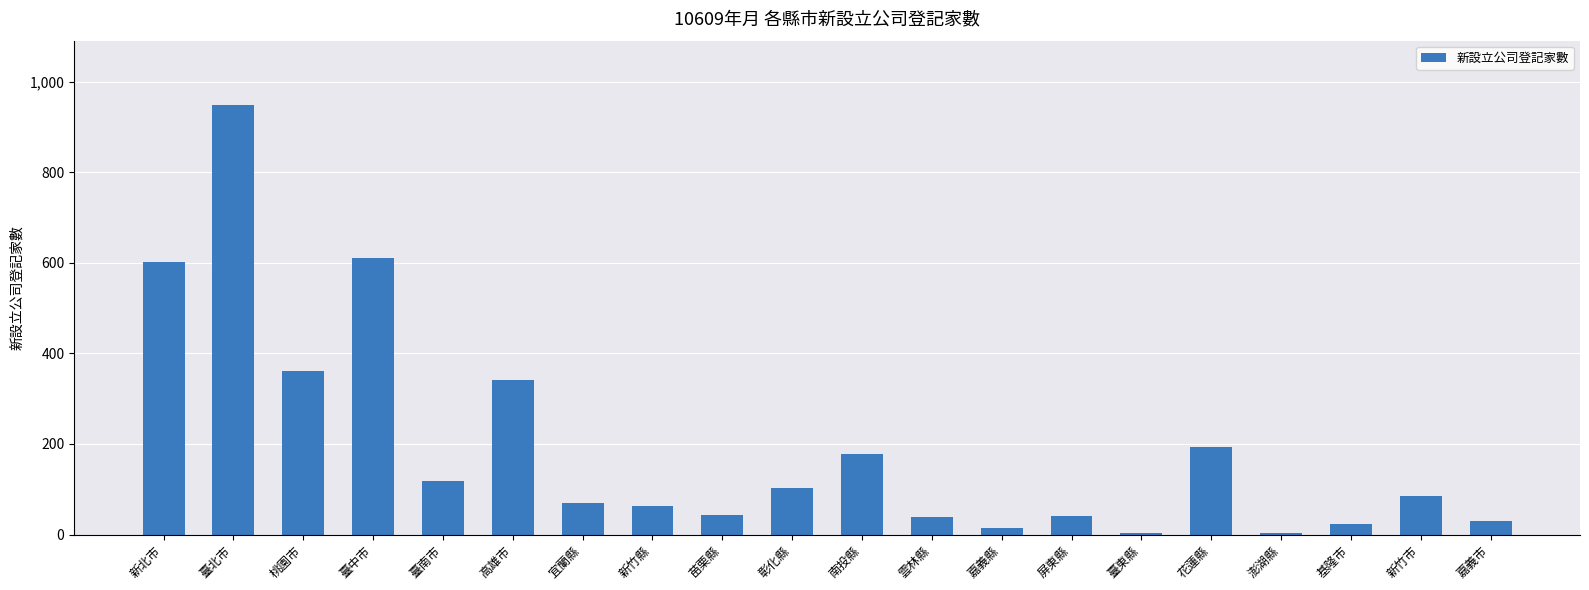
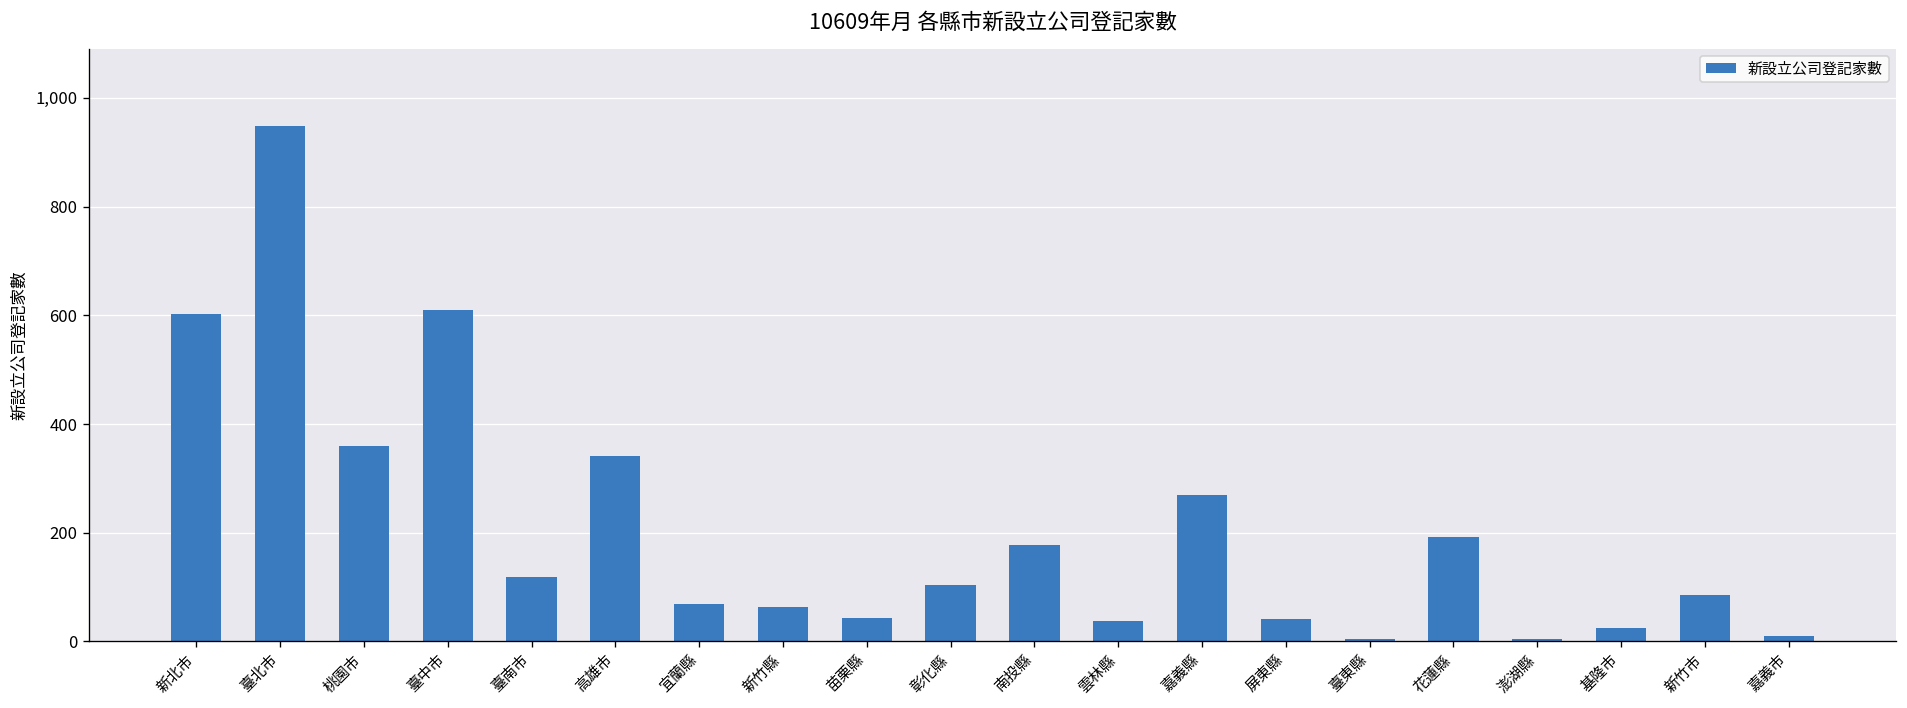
  {
    "新北市": 600,
    "臺北市": 950,
    "桃園市": 360,
    "臺中市": 610,
    "臺南市": 120,
    "高雄市": 340,
    "宜蘭縣": 70,
    "新竹縣": 60,
    "苗栗縣": 40,
    "彰化縣": 100,
    "南投縣": 180,
    "雲林縣": 40,
-   "嘉義縣": 20,
+   "嘉義縣": 270,
    "屏東縣": 40,
    "花蓮縣": 190,
    "基隆市": 20,
    "新竹市": 90,
-   "嘉義市": 30
+   "嘉義市": 10
  }
